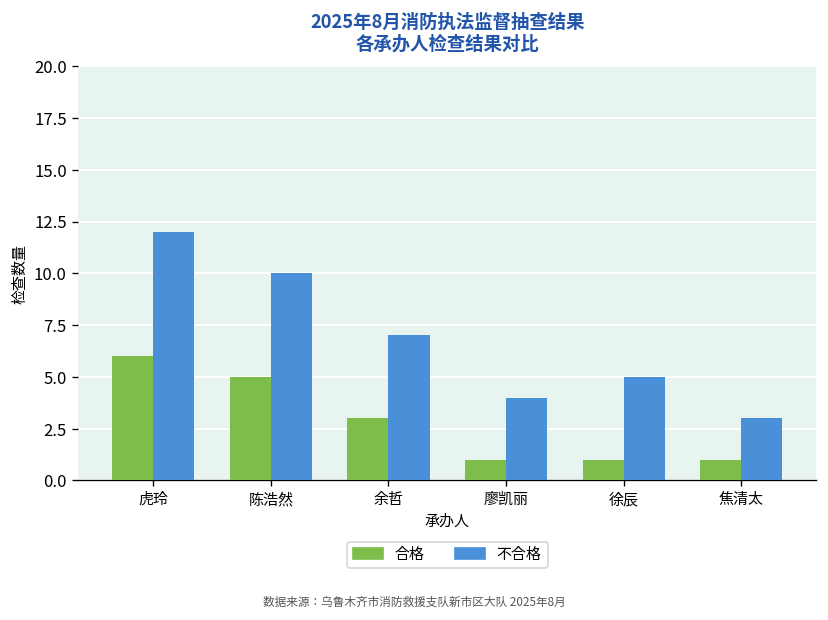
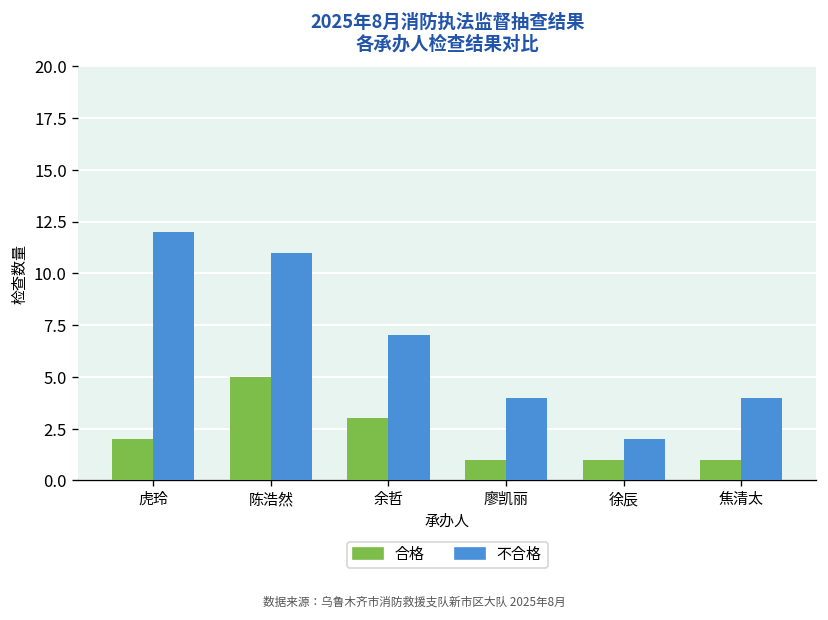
  {
    "合格": {
-     "虎玲": 6,
+     "虎玲": 2,
      "陈浩然": 5,
      "余哲": 3,
      "廖凯丽": 1,
      "徐辰": 1,
      "焦清太": 1
    },
    "不合格": {
      "虎玲": 12,
-     "陈浩然": 10,
+     "陈浩然": 11,
      "余哲": 7,
      "廖凯丽": 4,
-     "徐辰": 5,
-     "焦清太": 3
+     "徐辰": 2,
+     "焦清太": 4
    }
  }
